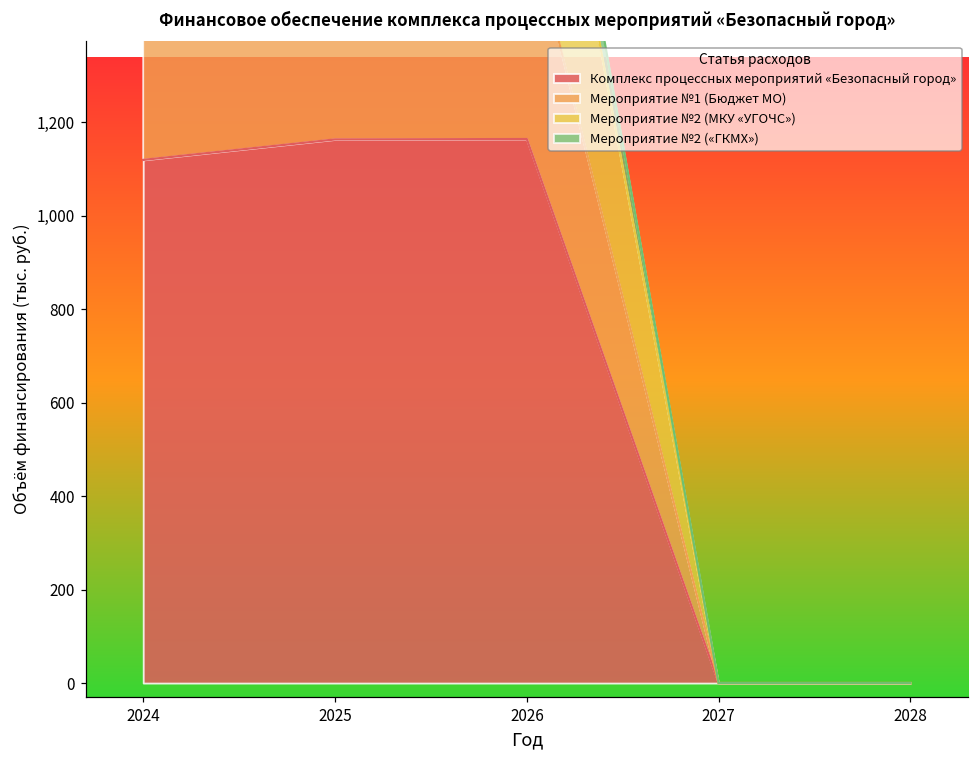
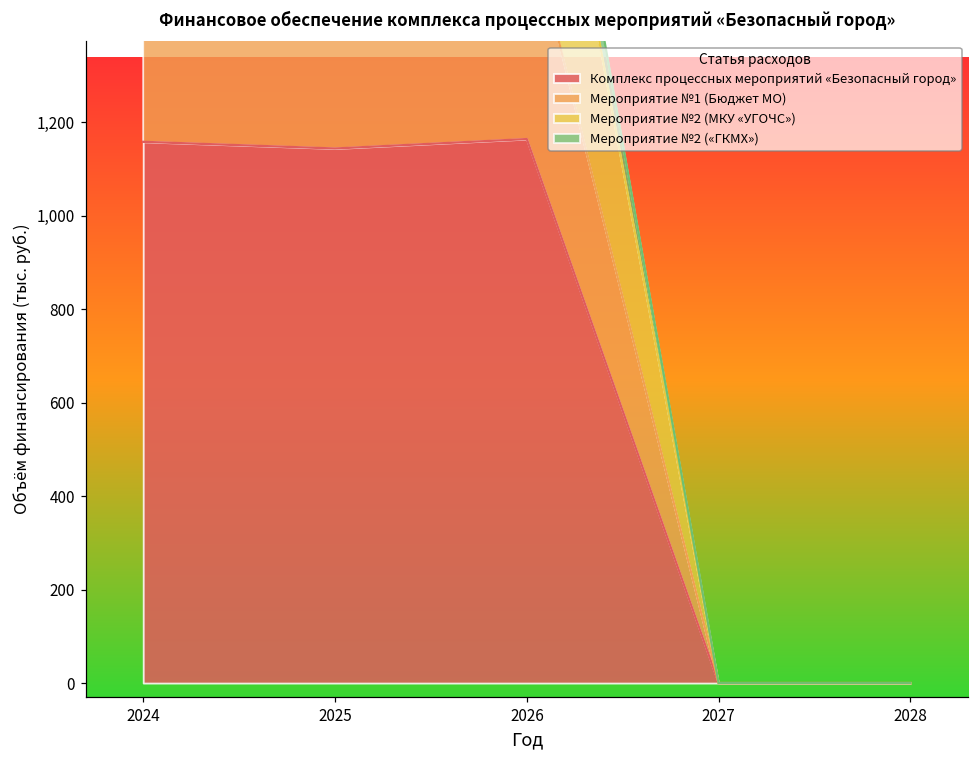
  {
    "Комплекс процессных мероприятий «Безопасный город»": {
-     "2024": "1,120",
-     "2025": "1,160",
+     "2024": "1,160",
+     "2025": "1,140",
      "2026": "1,160"
    }
  }
